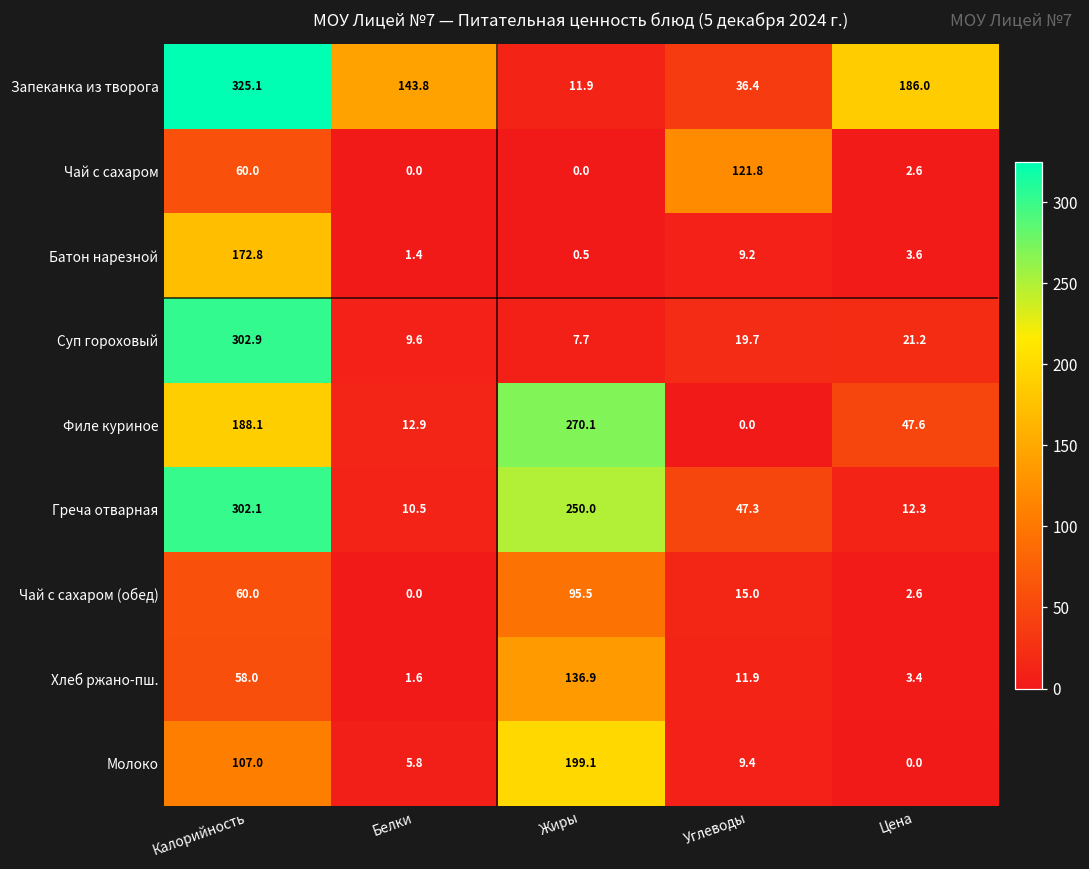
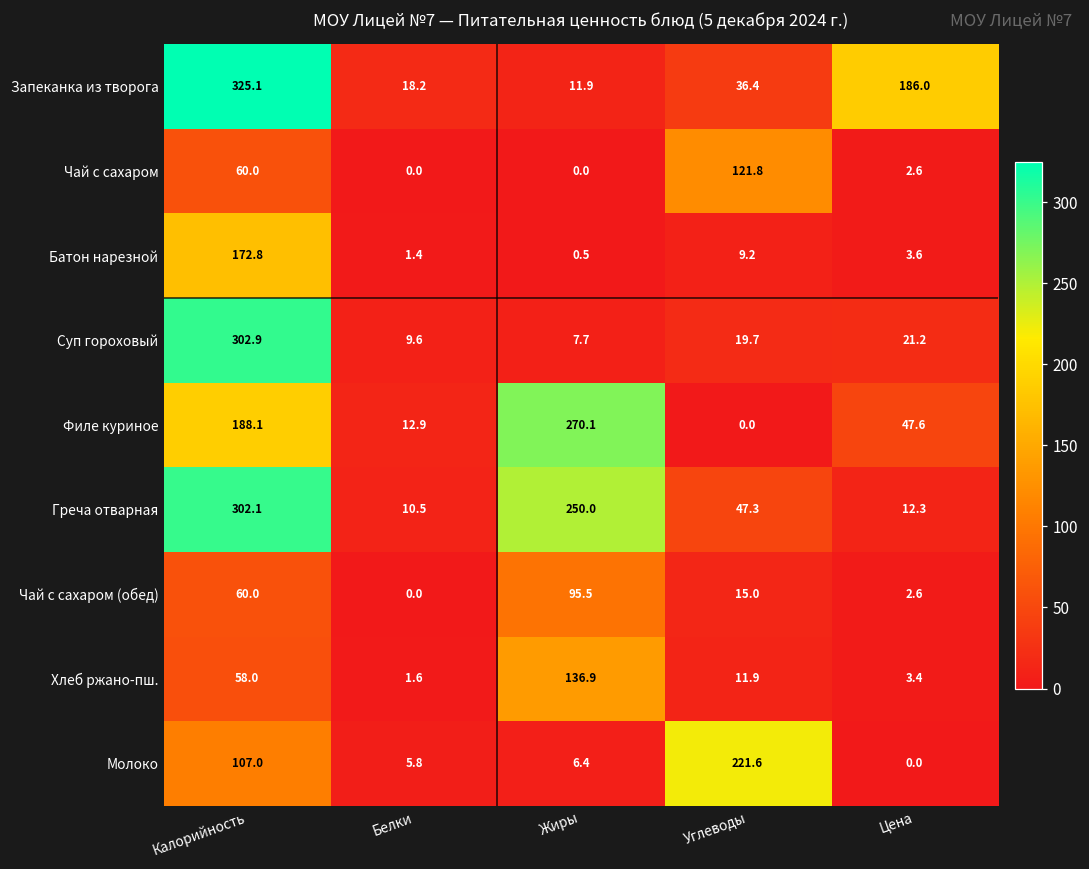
  {
    "Запеканка из творога": {
      "Калорийность": 325.1,
-     "Белки": 143.8,
+     "Белки": 18.2,
      "Жиры": 11.9,
      "Углеводы": 36.4,
      "Цена": 186.0
    },
    "Чай с сахаром": {
      "Калорийность": 60.0,
      "Белки": 0.0,
      "Жиры": 0.0,
      "Углеводы": 121.8,
      "Цена": 2.6
    },
    "Батон нарезной": {
      "Калорийность": 172.8,
      "Белки": 1.4,
      "Жиры": 0.5,
      "Углеводы": 9.2,
      "Цена": 3.6
    },
    "Суп гороховый": {
      "Калорийность": 302.9,
      "Белки": 9.6,
      "Жиры": 7.7,
      "Углеводы": 19.7,
      "Цена": 21.2
    },
    "Филе куриное": {
      "Калорийность": 188.1,
      "Белки": 12.9,
      "Жиры": 270.1,
      "Углеводы": 0.0,
      "Цена": 47.6
    },
    "Греча отварная": {
      "Калорийность": 302.1,
      "Белки": 10.5,
      "Жиры": 250.0,
      "Углеводы": 47.3,
      "Цена": 12.3
    },
    "Чай с сахаром (обед)": {
      "Калорийность": 60.0,
      "Белки": 0.0,
      "Жиры": 95.5,
      "Углеводы": 15.0,
      "Цена": 2.6
    },
    "Хлеб ржано-пш.": {
      "Калорийность": 58.0,
      "Белки": 1.6,
      "Жиры": 136.9,
      "Углеводы": 11.9,
      "Цена": 3.4
    },
    "Молоко": {
      "Калорийность": 107.0,
      "Белки": 5.8,
-     "Жиры": 199.1,
-     "Углеводы": 9.4,
+     "Жиры": 6.4,
+     "Углеводы": 221.6,
      "Цена": 0.0
    }
  }
